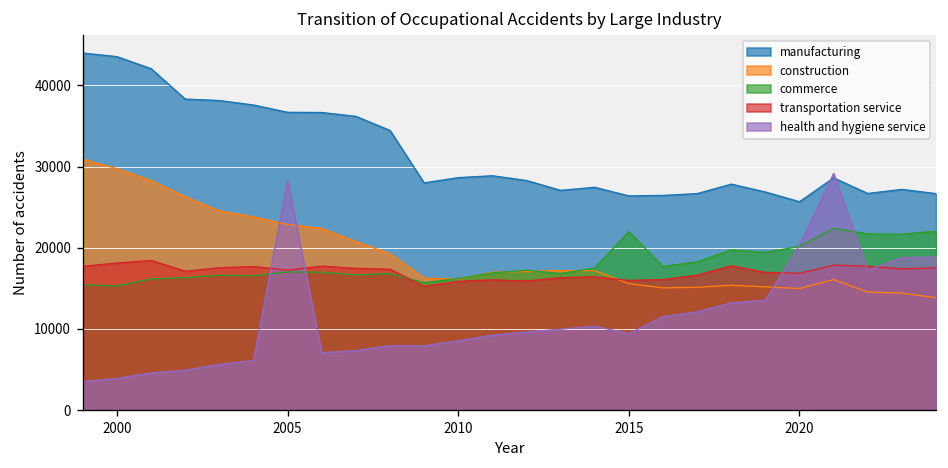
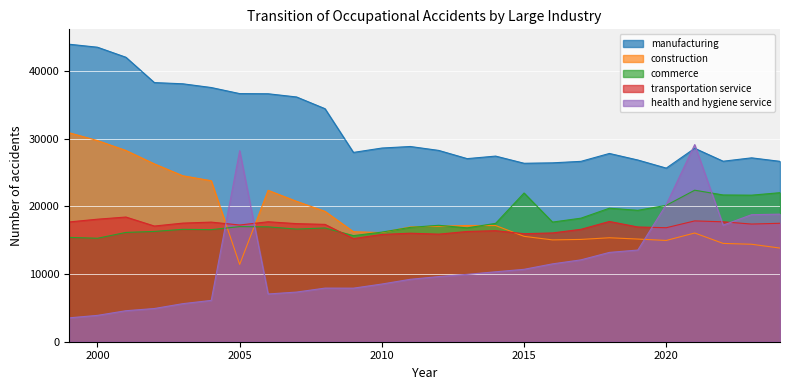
  {
    "manufacturing": {
      "2000": 44000,
      "2005": 37000,
      "2010": 29000,
      "2015": 26000,
      "2020": 26000
    },
    "construction": {
      "2000": 30000,
-     "2005": 23000,
+     "2005": 11000,
      "2015": 16000,
      "2020": 15000
    },
    "commerce": {
      "2000": 15000,
      "2015": 22000
    },
    "transportation service": {
      "2000": 18000,
      "2015": 16000,
      "2020": 17000
    },
    "health and hygiene service": {
      "2000": 4000,
      "2005": 28000,
      "2010": 9000,
-     "2015": 9000
+     "2015": 11000
    }
  }
